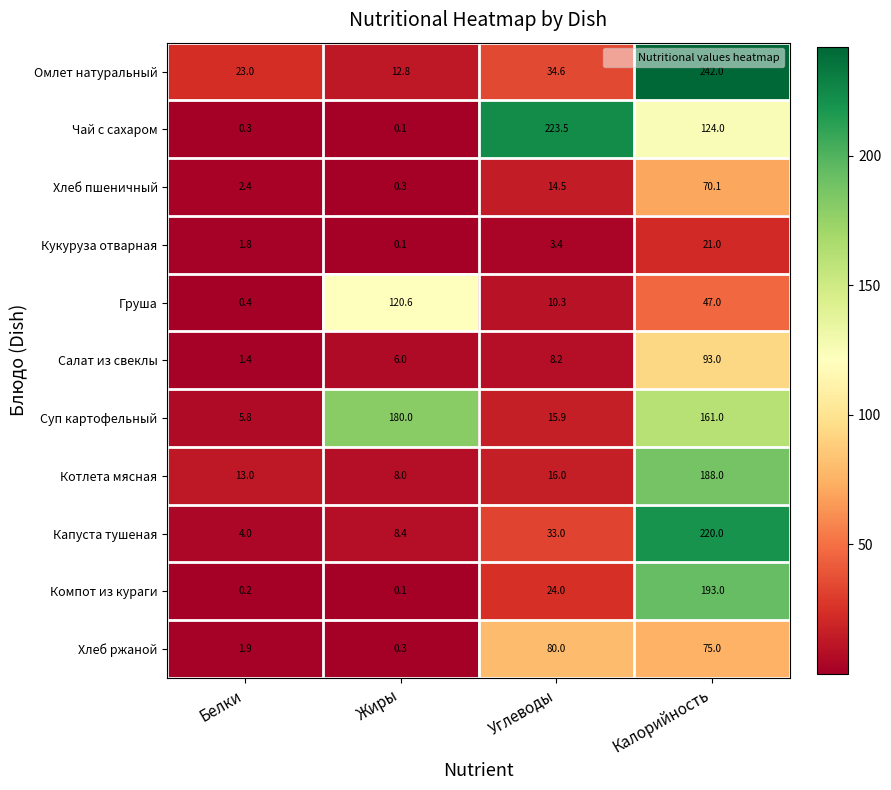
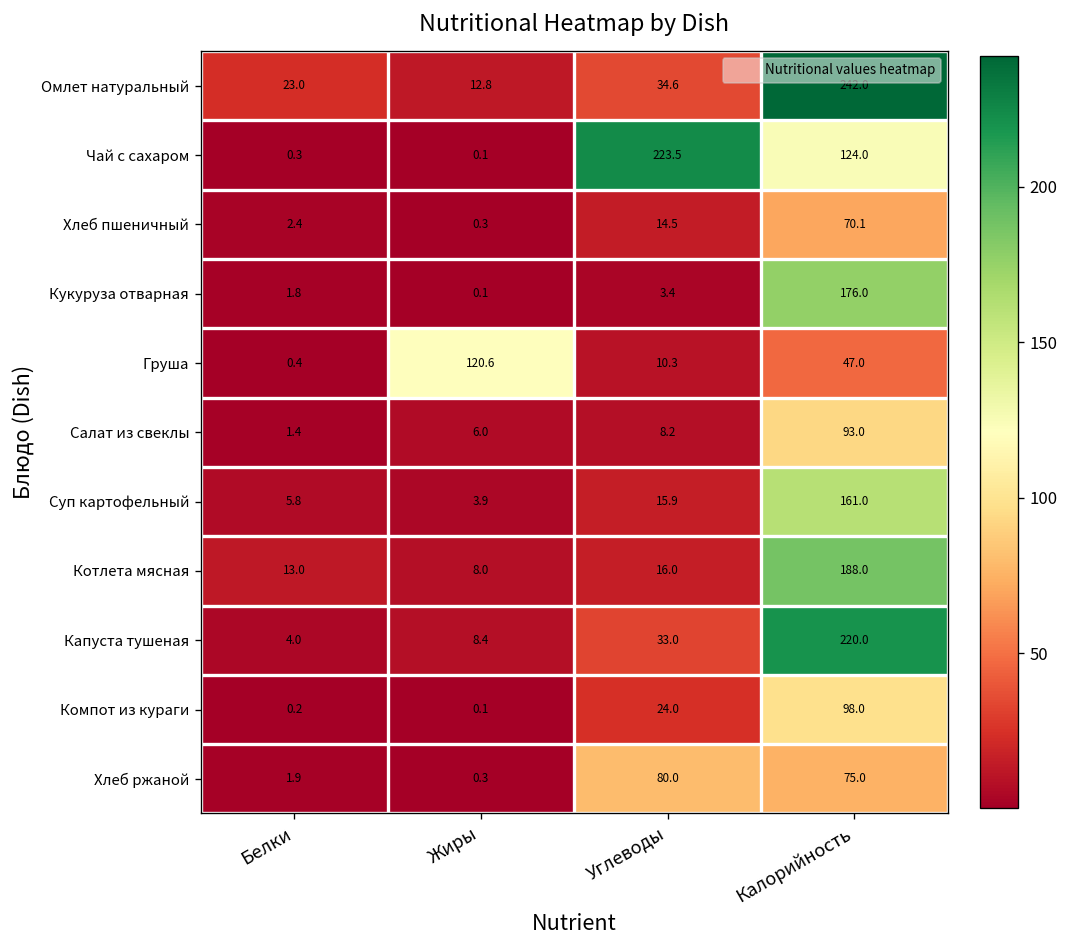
  {
    "Омлет натуральный": {
      "Белки": 23.0,
      "Жиры": 12.8,
      "Углеводы": 34.6
    },
    "Чай с сахаром": {
      "Белки": 0.3,
      "Жиры": 0.1,
      "Углеводы": 223.5,
      "Калорийность": 124.0
    },
    "Хлеб пшеничный": {
      "Белки": 2.4,
      "Жиры": 0.3,
      "Углеводы": 14.5,
      "Калорийность": 70.1
    },
    "Кукуруза отварная": {
      "Белки": 1.8,
      "Жиры": 0.1,
      "Углеводы": 3.4,
-     "Калорийность": 21.0
+     "Калорийность": 176.0
    },
    "Груша": {
      "Белки": 0.4,
      "Жиры": 120.6,
      "Углеводы": 10.3,
      "Калорийность": 47.0
    },
    "Салат из свеклы": {
      "Белки": 1.4,
      "Жиры": 6.0,
      "Углеводы": 8.2,
      "Калорийность": 93.0
    },
    "Суп картофельный": {
      "Белки": 5.8,
-     "Жиры": 180.0,
+     "Жиры": 3.9,
      "Углеводы": 15.9,
      "Калорийность": 161.0
    },
    "Котлета мясная": {
      "Белки": 13.0,
      "Жиры": 8.0,
      "Углеводы": 16.0,
      "Калорийность": 188.0
    },
    "Капуста тушеная": {
      "Белки": 4.0,
      "Жиры": 8.4,
      "Углеводы": 33.0,
      "Калорийность": 220.0
    },
    "Компот из кураги": {
      "Белки": 0.2,
      "Жиры": 0.1,
      "Углеводы": 24.0,
-     "Калорийность": 193.0
+     "Калорийность": 98.0
    },
    "Хлеб ржаной": {
      "Белки": 1.9,
      "Жиры": 0.3,
      "Углеводы": 80.0,
      "Калорийность": 75.0
    }
  }
